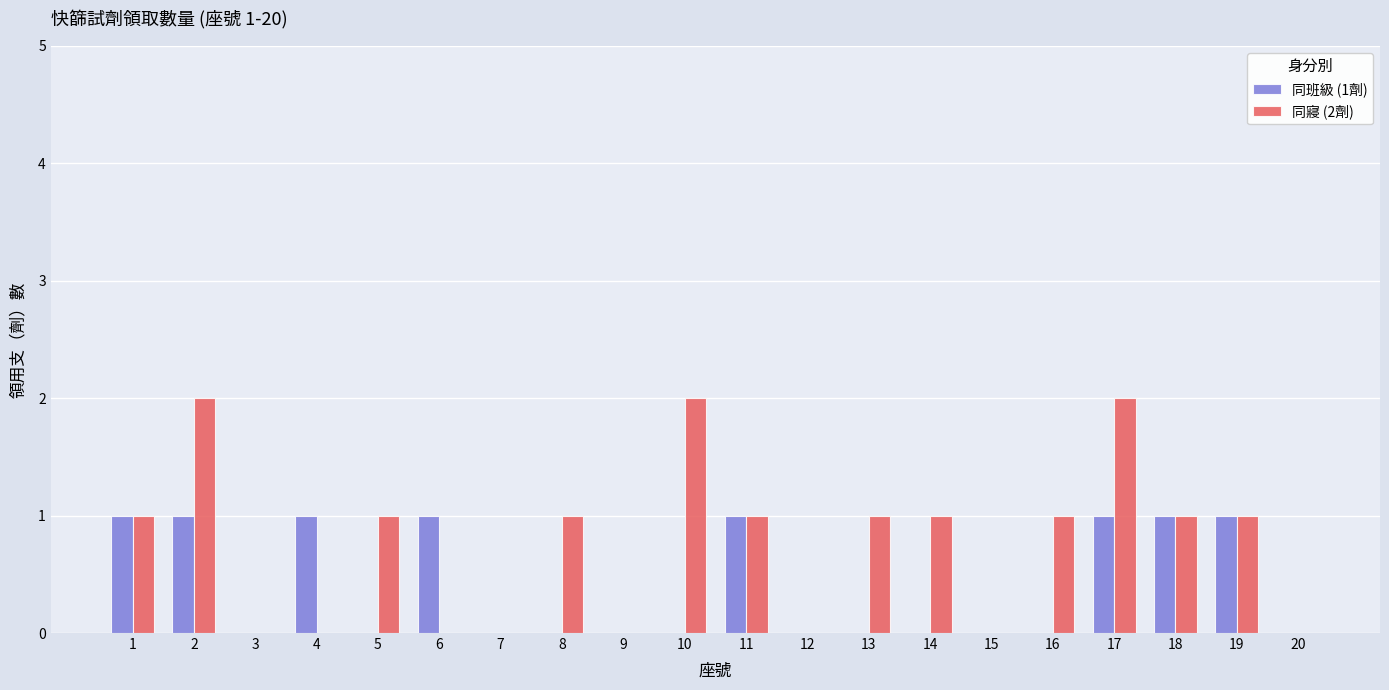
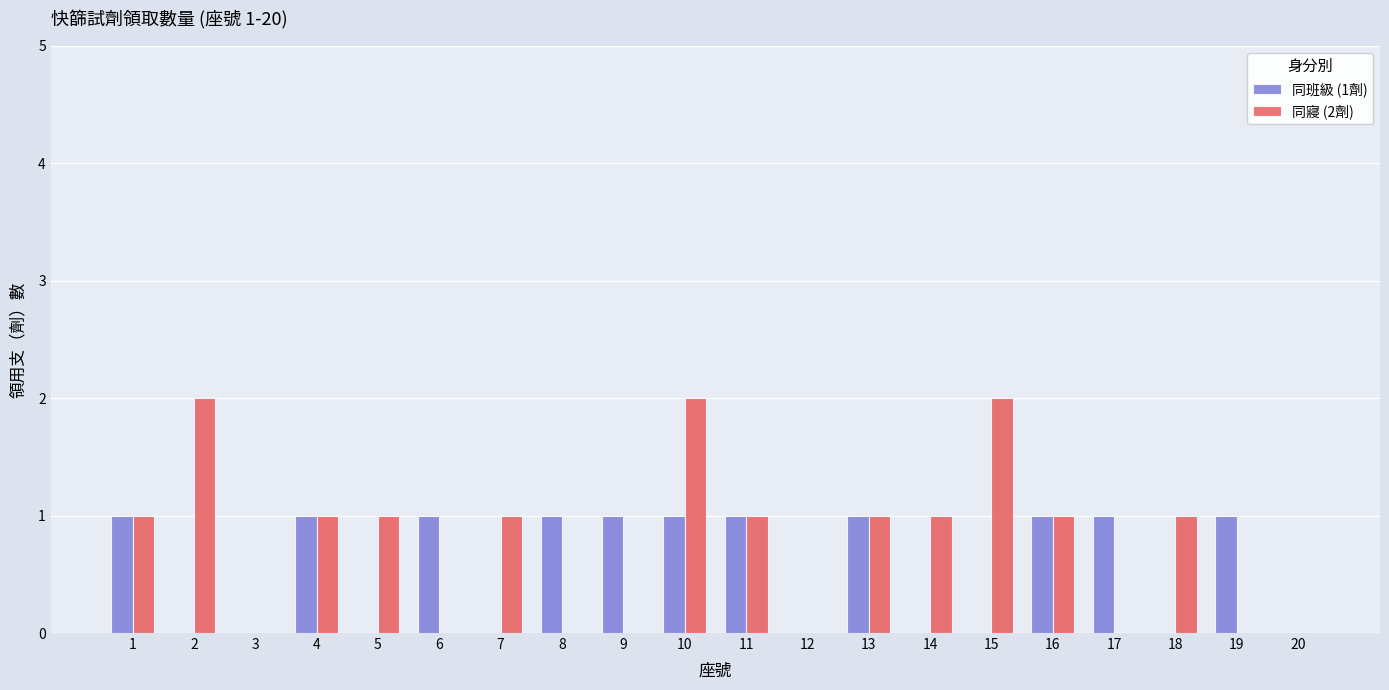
  {
    "同班級 (1劑)": {
      "1": 1,
-     "2": 1,
+     "2": 0,
      "3": 0,
      "4": 1,
      "5": 0,
      "6": 1,
      "7": 0,
-     "8": 0,
-     "9": 0,
-     "10": 0,
+     "8": 1,
+     "9": 1,
+     "10": 1,
      "11": 1,
      "12": 0,
-     "13": 0,
+     "13": 1,
      "14": 0,
      "15": 0,
-     "16": 0,
+     "16": 1,
      "17": 1,
-     "18": 1,
+     "18": 0,
      "19": 1,
      "20": 0
    },
    "同寢 (2劑)": {
      "1": 1,
      "2": 2,
      "3": 0,
-     "4": 0,
+     "4": 1,
      "5": 1,
      "6": 0,
-     "7": 0,
-     "8": 1,
+     "7": 1,
+     "8": 0,
      "9": 0,
      "10": 2,
      "11": 1,
      "12": 0,
      "13": 1,
      "14": 1,
-     "15": 0,
+     "15": 2,
      "16": 1,
-     "17": 2,
+     "17": 0,
      "18": 1,
-     "19": 1,
+     "19": 0,
      "20": 0
    }
  }
